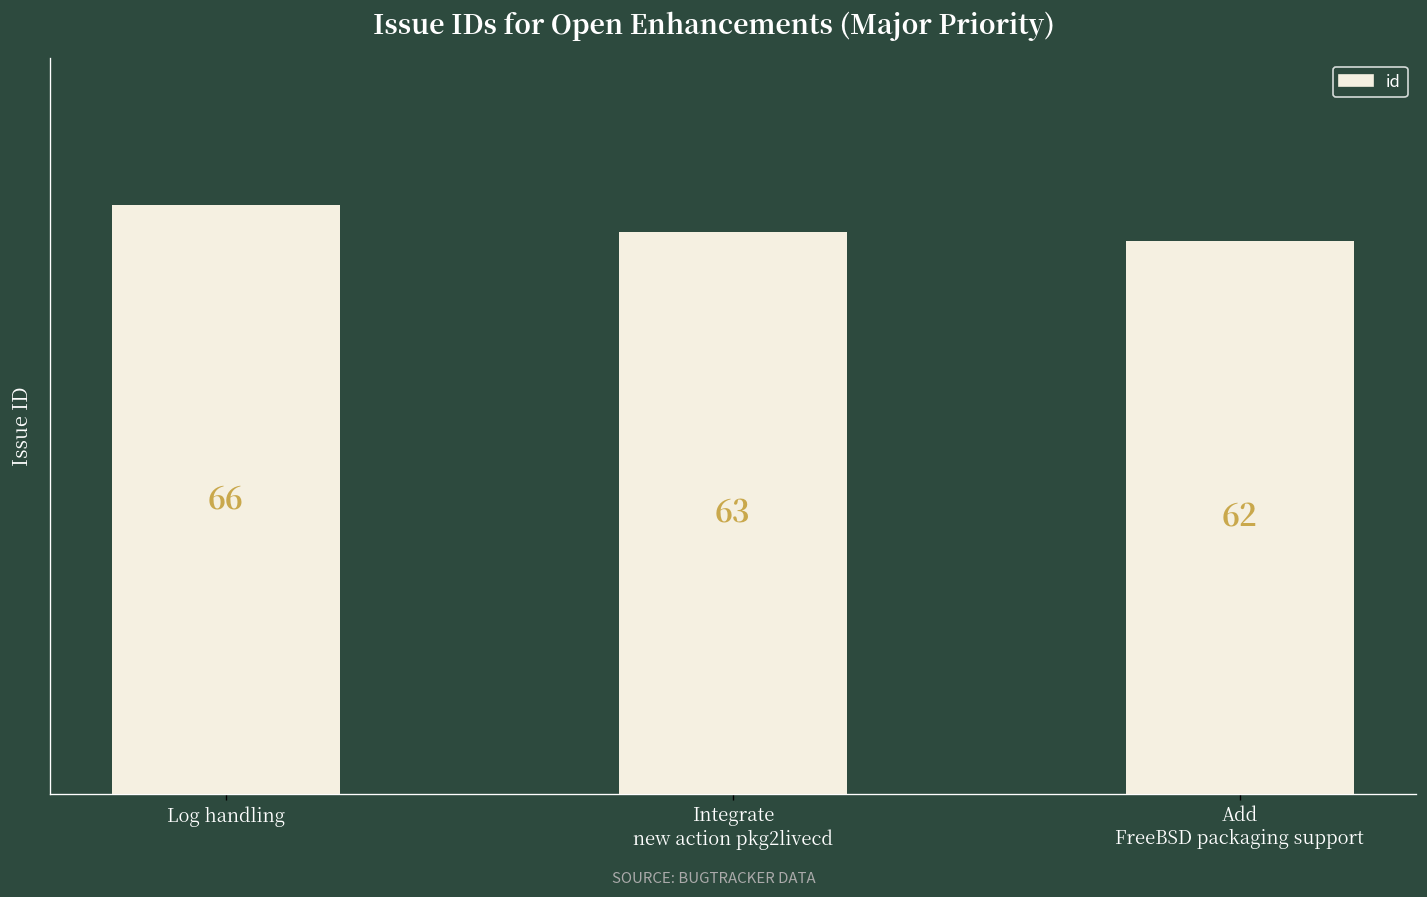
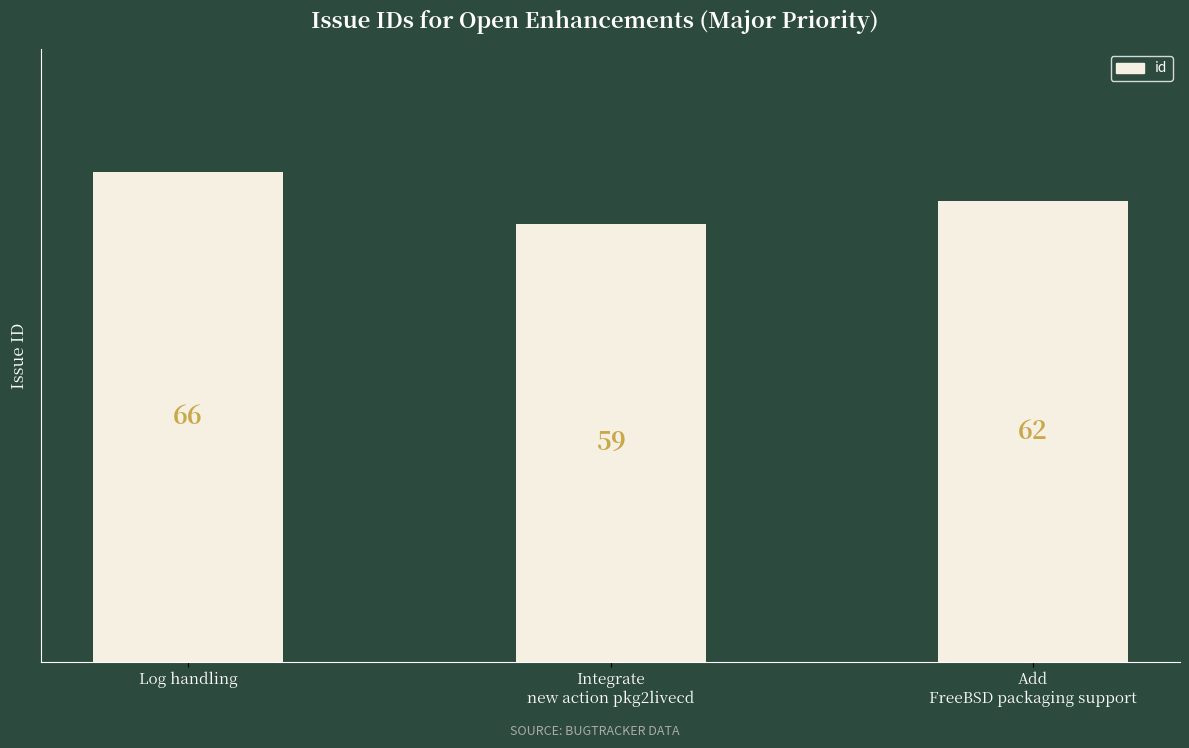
  {
    "Log handling": 66,
-   "Integrate new action pkg2livecd": 63,
+   "Integrate new action pkg2livecd": 59,
    "Add FreeBSD packaging support": 62
  }
